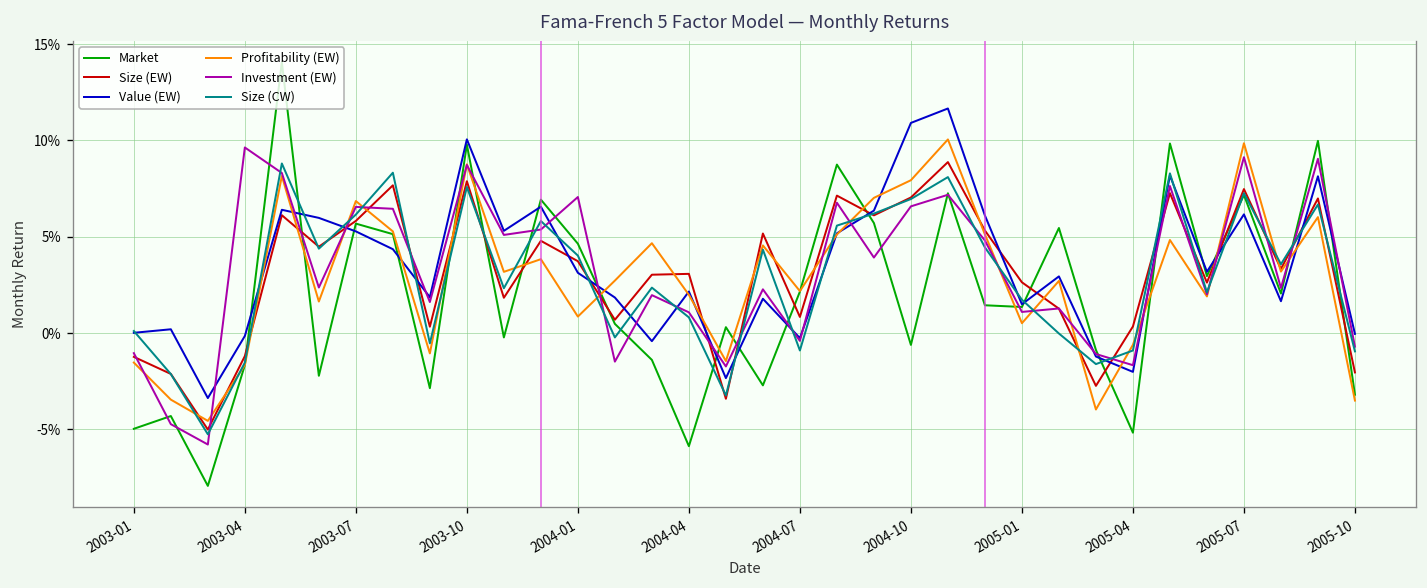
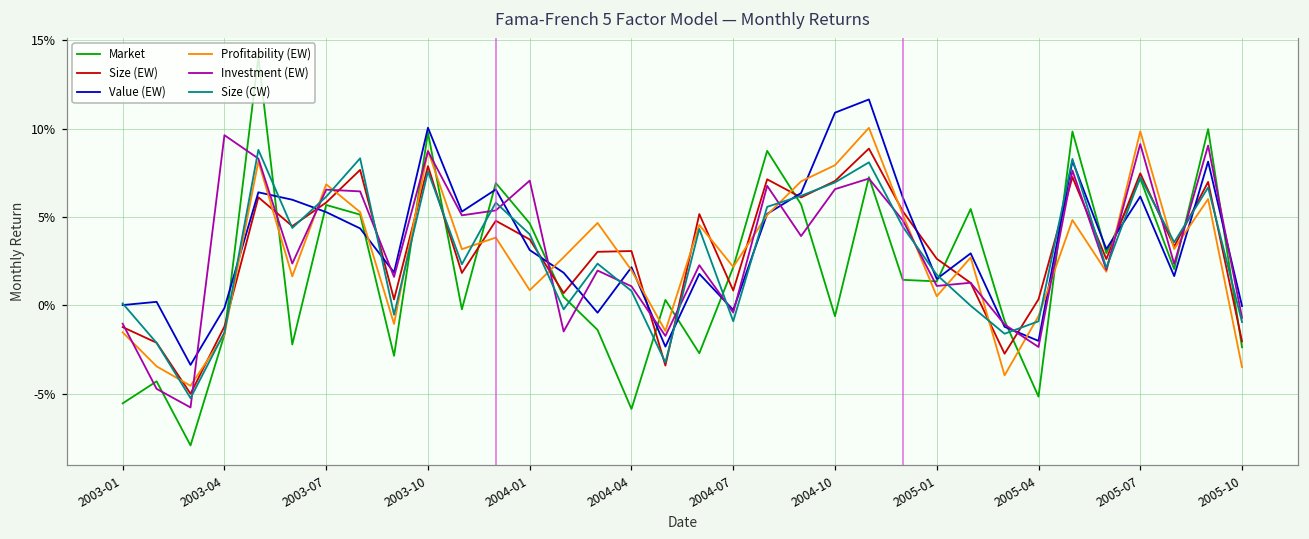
  {
    "Market": {
-     "2003-01": "-5.0%",
+     "2003-01": "-5.6%",
      "2003-10": "9.8%",
      "2004-01": "4.6%",
      "2004-04": "-5.9%",
      "2004-10": "-0.6%",
      "2005-04": "-5.2%",
-     "2005-10": "-3.2%"
+     "2005-10": "-2.4%"
    },
    "Size (EW)": {
      "2003-01": "-1.2%",
      "2003-04": "-1.2%",
      "2003-10": "7.9%",
      "2004-01": "3.7%",
      "2004-04": "3.1%",
      "2004-07": "0.8%",
      "2005-01": "2.6%",
      "2005-04": "0.3%",
      "2005-07": "7.5%",
      "2005-10": "-2.0%"
    },
    "Value (EW)": {
      "2003-04": "-0.2%",
      "2003-07": "5.3%",
      "2003-10": "10.1%",
      "2004-01": "3.1%",
      "2004-04": "2.2%",
      "2004-10": "10.9%",
      "2005-04": "-2.0%",
      "2005-07": "6.2%",
      "2005-10": "0.0%"
    },
    "Profitability (EW)": {
      "2003-01": "-1.5%",
      "2003-07": "6.9%",
      "2004-01": "0.9%",
      "2004-04": "2.0%",
      "2004-10": "7.9%",
      "2005-01": "0.5%",
      "2005-04": "-0.6%",
      "2005-07": "9.9%",
      "2005-10": "-3.5%"
    },
    "Investment (EW)": {
      "2003-01": "-1.0%",
      "2003-04": "9.6%",
      "2003-07": "6.6%",
      "2004-01": "7.1%",
      "2004-04": "1.1%",
      "2004-10": "6.6%",
      "2005-01": "1.1%",
-     "2005-04": "-1.7%",
+     "2005-04": "-2.4%",
      "2005-07": "9.1%",
      "2005-10": "-0.7%"
    },
    "Size (CW)": {
      "2003-07": "6.2%",
      "2003-10": "7.6%",
      "2004-01": "4.0%",
      "2004-04": "0.8%",
      "2004-07": "-0.9%",
      "2005-01": "1.7%",
      "2005-04": "-0.9%",
      "2005-10": "-0.9%"
    }
  }
